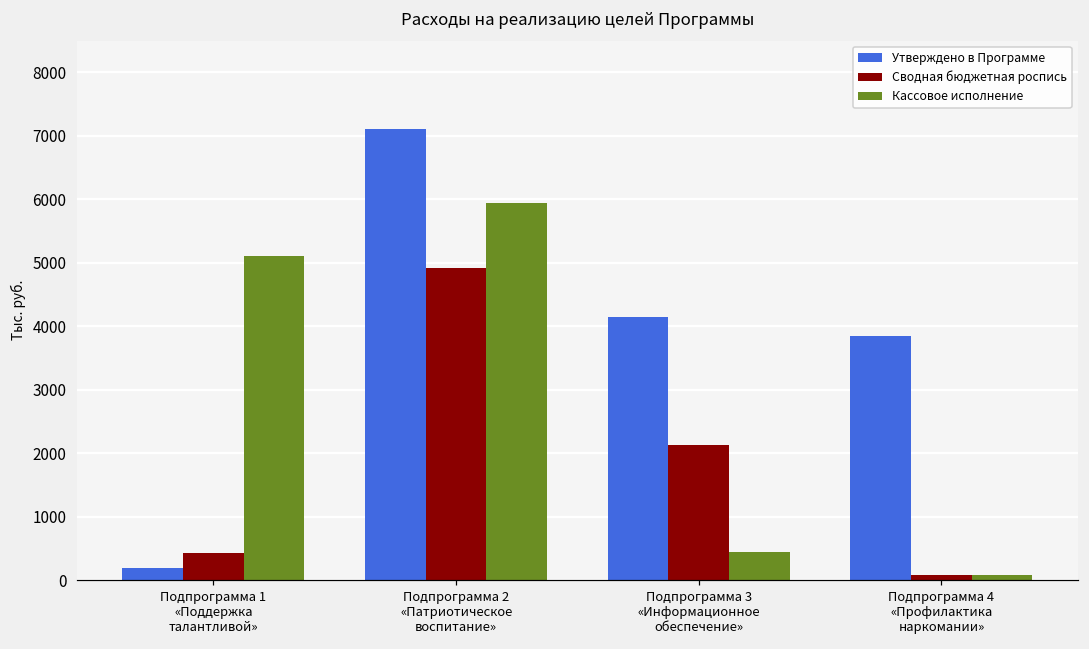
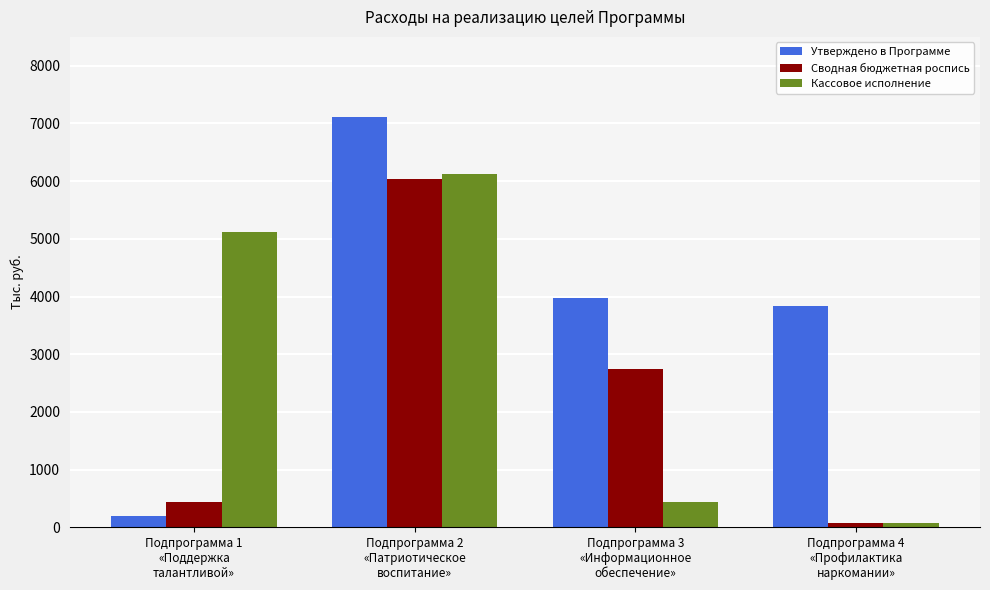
  {
    "Утверждено в Программе": {
      "Подпрограмма 1 «Поддержка талантливой»": 200,
      "Подпрограмма 2 «Патриотическое воспитание»": 7100,
-     "Подпрограмма 3 «Информационное обеспечение»": 4200,
+     "Подпрограмма 3 «Информационное обеспечение»": 4000,
      "Подпрограмма 4 «Профилактика наркомании»": 3800
    },
    "Сводная бюджетная роспись": {
      "Подпрограмма 1 «Поддержка талантливой»": 400,
-     "Подпрограмма 2 «Патриотическое воспитание»": 4900,
-     "Подпрограмма 3 «Информационное обеспечение»": 2100,
+     "Подпрограмма 2 «Патриотическое воспитание»": 6000,
+     "Подпрограмма 3 «Информационное обеспечение»": 2700,
      "Подпрограмма 4 «Профилактика наркомании»": 100
    },
    "Кассовое исполнение": {
      "Подпрограмма 1 «Поддержка талантливой»": 5100,
-     "Подпрограмма 2 «Патриотическое воспитание»": 5900,
+     "Подпрограмма 2 «Патриотическое воспитание»": 6100,
      "Подпрограмма 3 «Информационное обеспечение»": 400,
      "Подпрограмма 4 «Профилактика наркомании»": 100
    }
  }
